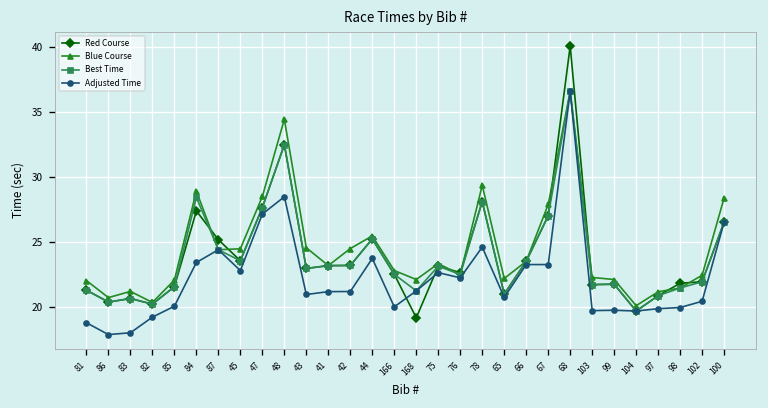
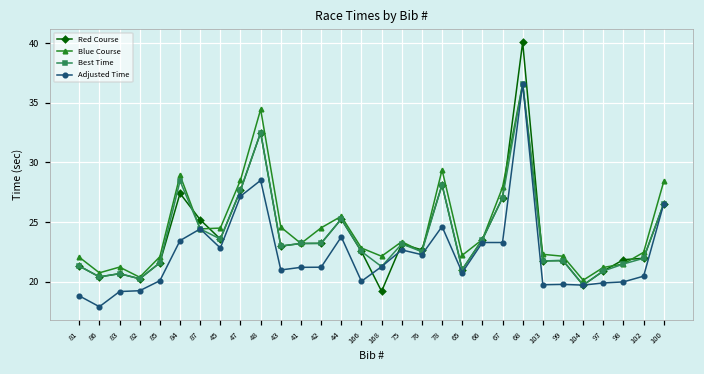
  {
    "Red Course": {
      "84": 27.4,
      "87": 25.2,
      "168": 19.2,
      "68": 40.1,
      "98": 21.9
    },
    "Adjusted Time": {
      "81": 18.8,
      "86": 17.9,
-     "83": 18.1,
+     "83": 19.2,
      "82": 19.3,
      "85": 20.1,
      "84": 23.5,
      "45": 22.8,
      "47": 27.2,
      "48": 28.5,
      "43": 21.0,
      "41": 21.2,
      "42": 21.2,
      "44": 23.8,
      "166": 20.0,
      "75": 22.7,
      "76": 22.3,
      "78": 24.6,
      "65": 20.8,
      "66": 23.3,
      "67": 23.3,
      "103": 19.8,
      "99": 19.8,
      "97": 19.9,
      "98": 20.0,
      "102": 20.5
    }
  }
